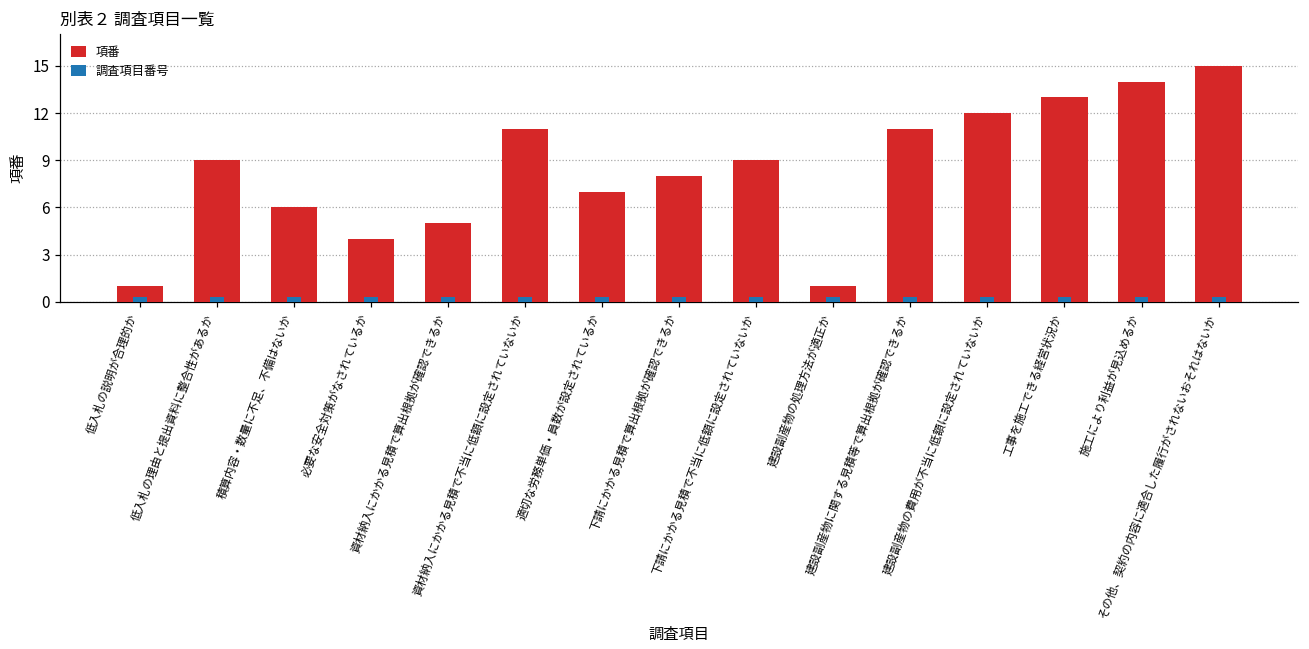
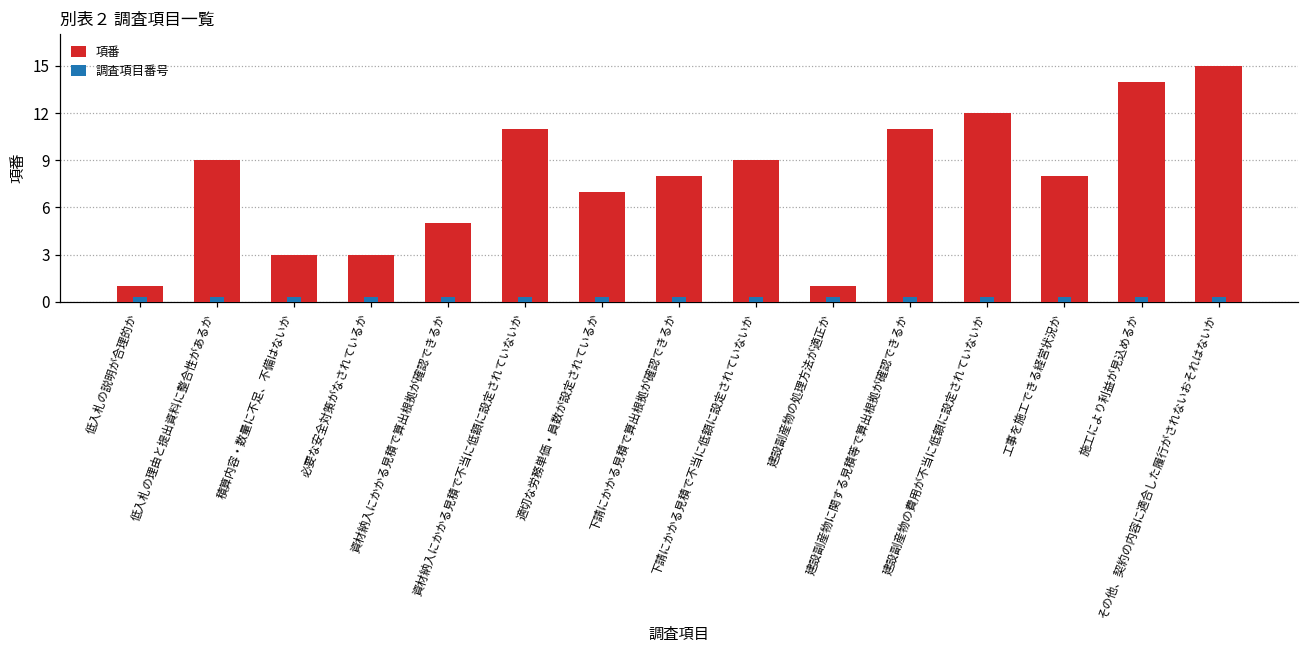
  {
    "項番": {
      "低入札の説明が合理的か": 1,
      "低入札の理由と提出資料に整合性があるか": 9,
-     "積算内容・数量に不足、不備はないか": 6,
-     "必要な安全対策がなされているか": 4,
+     "積算内容・数量に不足、不備はないか": 3,
+     "必要な安全対策がなされているか": 3,
      "資材納入にかかる見積で算出根拠が確認できるか": 5,
      "資材納入にかかる見積で不当に低額に設定されていないか": 11,
      "適切な労務単価・員数が設定されているか": 7,
      "下請にかかる見積で算出根拠が確認できるか": 8,
      "下請にかかる見積で不当に低額に設定されていないか": 9,
      "建設副産物の処理方法が適正か": 1,
      "建設副産物に関する見積等で算出根拠が確認できるか": 11,
      "建設副産物の費用が不当に低額に設定されていないか": 12,
-     "工事を施工できる経営状況か": 13,
+     "工事を施工できる経営状況か": 8,
      "施工により利益が見込めるか": 14,
      "その他、契約の内容に適合した履行がされないおそれはないか": 15
    }
  }
